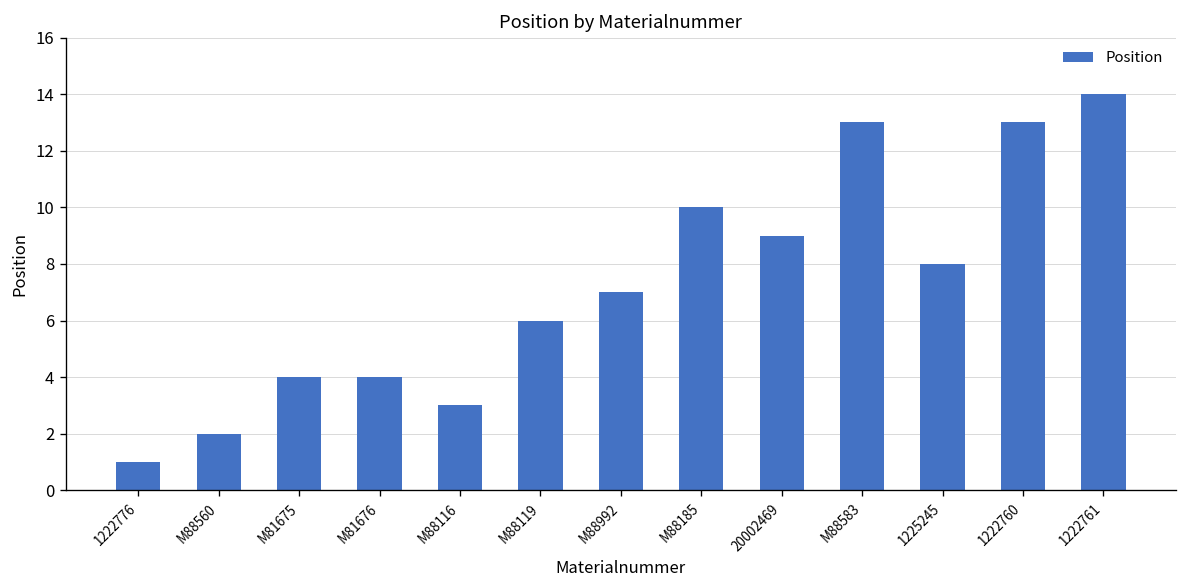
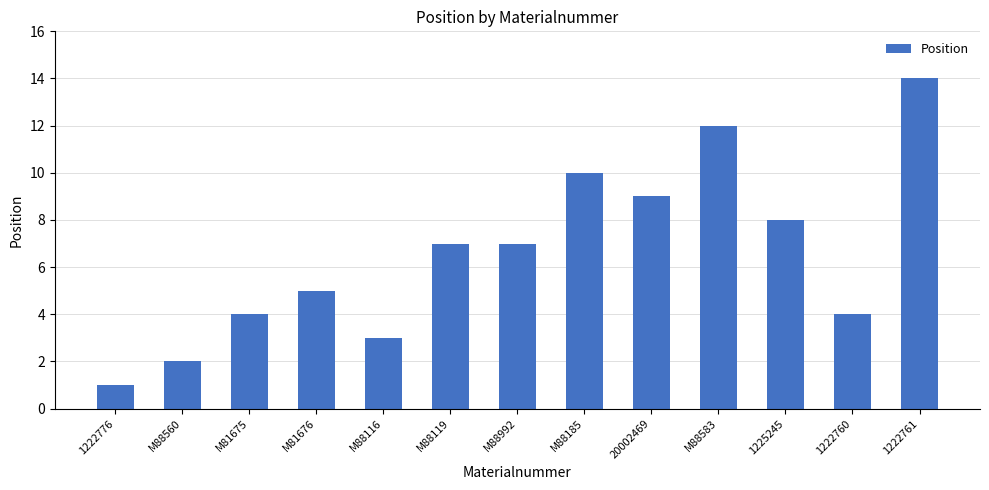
  {
    "1222776": 1,
    "M88560": 2,
    "M81675": 4,
-   "M81676": 4,
+   "M81676": 5,
    "M88116": 3,
-   "M88119": 6,
+   "M88119": 7,
    "M88992": 7,
    "M88185": 10,
    "20002469": 9,
-   "M88583": 13,
+   "M88583": 12,
    "1225245": 8,
-   "1222760": 13,
+   "1222760": 4,
    "1222761": 14
  }
